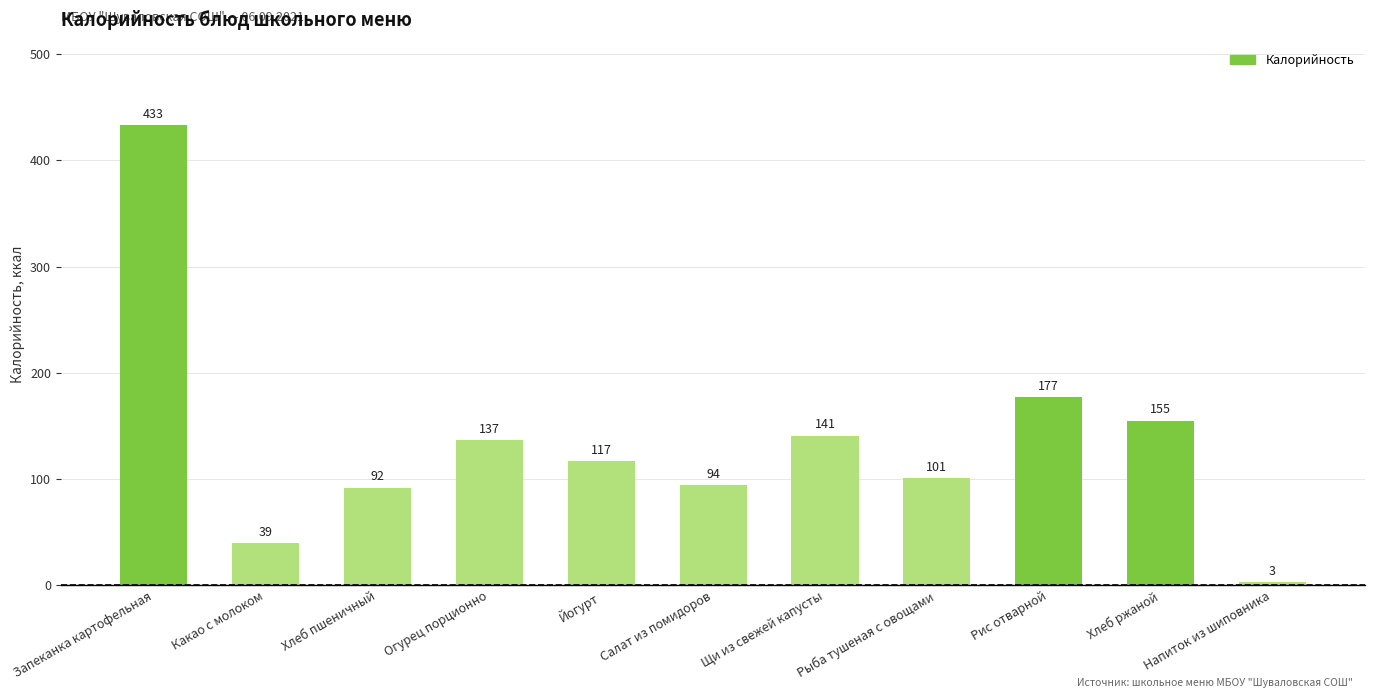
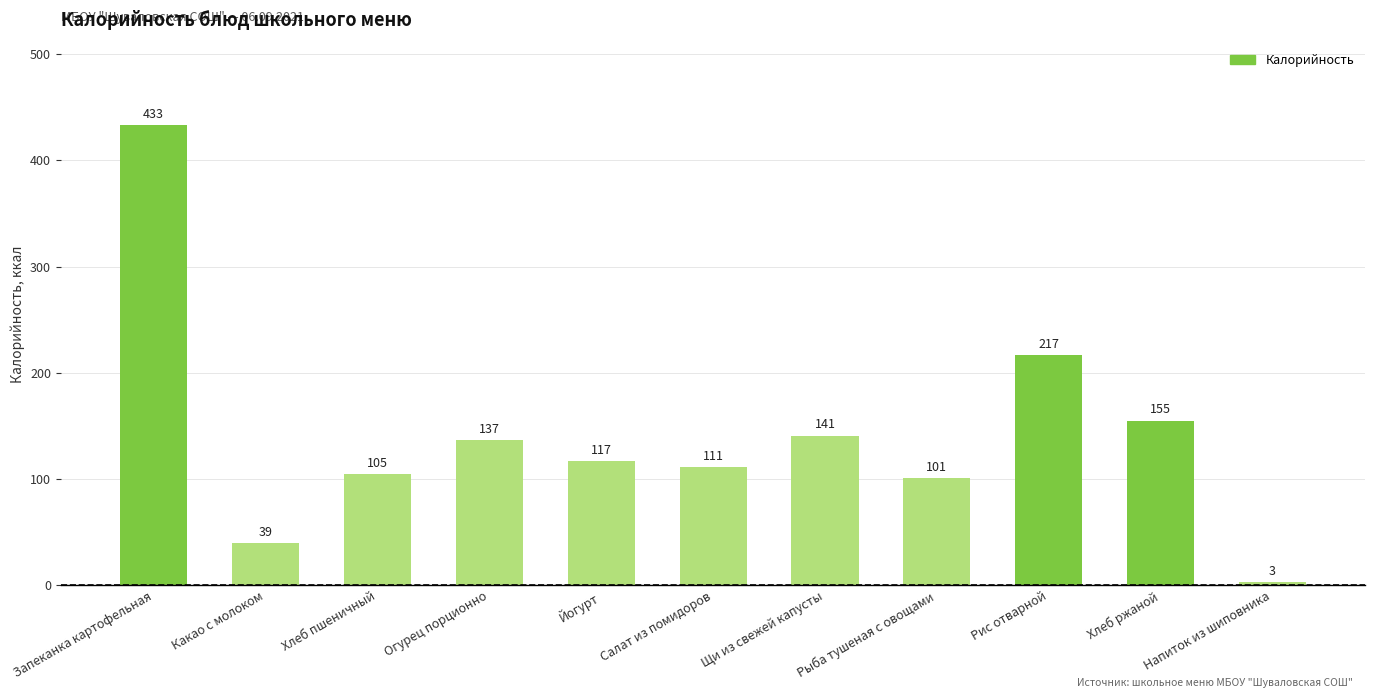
  {
    "Запеканка картофельная": 433,
    "Какао с молоком": 39,
-   "Хлеб пшеничный": 92,
+   "Хлеб пшеничный": 105,
    "Огурец порционно": 137,
    "Йогурт": 117,
-   "Салат из помидоров": 94,
+   "Салат из помидоров": 111,
    "Щи из свежей капусты": 141,
    "Рыба тушеная с овощами": 101,
-   "Рис отварной": 177,
+   "Рис отварной": 217,
    "Хлеб ржаной": 155,
    "Напиток из шиповника": 3
  }
